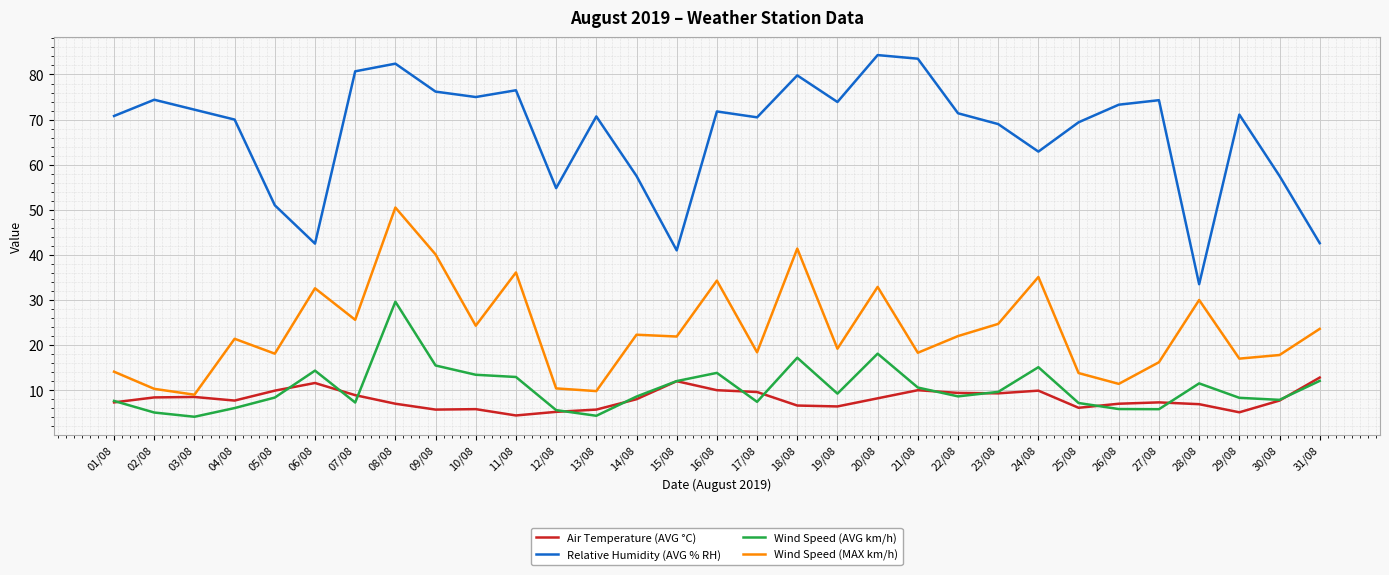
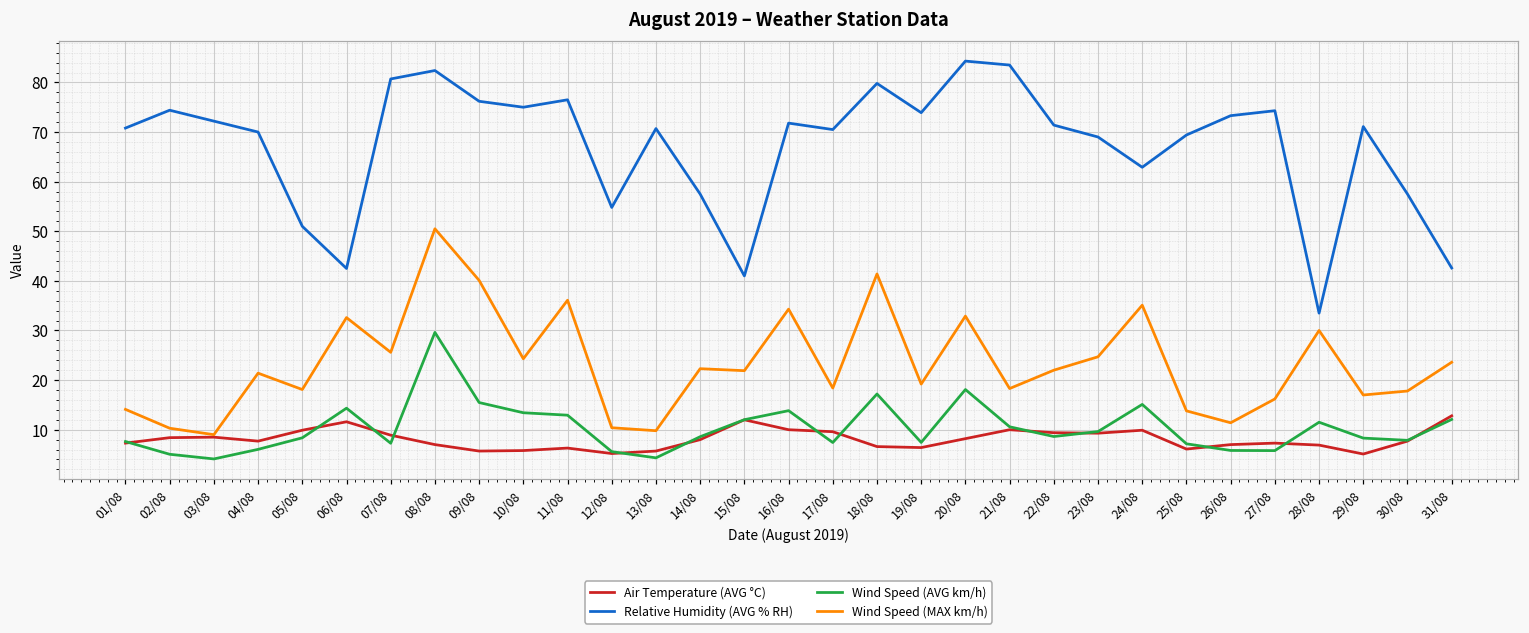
  {
    "Air Temperature (AVG °C)": {
      "02/08": 8,
      "04/08": 8,
      "05/08": 10,
      "06/08": 12,
      "07/08": 9,
      "08/08": 7,
      "09/08": 6,
      "10/08": 6,
-     "11/08": 4,
+     "11/08": 6,
      "13/08": 6,
      "14/08": 8,
      "16/08": 10,
      "17/08": 10,
      "18/08": 7,
      "19/08": 6,
      "20/08": 8,
      "21/08": 10,
      "22/08": 9,
      "24/08": 10,
      "25/08": 6,
      "26/08": 7,
      "27/08": 7,
      "28/08": 7,
      "29/08": 5,
      "31/08": 13
    },
    "Relative Humidity (AVG % RH)": {
      "01/08": 71,
      "02/08": 74,
      "03/08": 72,
      "04/08": 70,
      "05/08": 51,
      "06/08": 43,
      "07/08": 81,
      "08/08": 82,
      "09/08": 76,
      "10/08": 75,
      "11/08": 77,
      "12/08": 55,
      "13/08": 71,
      "14/08": 58,
      "15/08": 41,
      "16/08": 72,
      "17/08": 71,
      "18/08": 80,
      "19/08": 74,
      "20/08": 84,
      "21/08": 84,
      "22/08": 71,
      "23/08": 69,
      "24/08": 63,
      "25/08": 69,
      "26/08": 73,
      "27/08": 74,
      "28/08": 34,
      "29/08": 71,
      "30/08": 58,
      "31/08": 43
    },
    "Wind Speed (AVG km/h)": {
      "02/08": 5,
      "03/08": 4,
      "04/08": 6,
      "05/08": 8,
      "06/08": 14,
      "07/08": 7,
      "08/08": 30,
      "09/08": 15,
      "10/08": 13,
      "11/08": 13,
      "13/08": 4,
      "14/08": 9,
      "16/08": 14,
      "17/08": 7,
      "18/08": 17,
-     "19/08": 9,
+     "19/08": 7,
      "20/08": 18,
      "21/08": 11,
      "22/08": 9,
      "24/08": 15,
      "25/08": 7,
      "26/08": 6,
      "27/08": 6,
      "28/08": 12,
      "29/08": 8,
      "31/08": 12
    },
    "Wind Speed (MAX km/h)": {
      "01/08": 14,
      "02/08": 10,
      "04/08": 21,
      "05/08": 18,
      "06/08": 33,
      "07/08": 26,
      "08/08": 51,
      "09/08": 40,
      "10/08": 24,
      "11/08": 36,
      "12/08": 10,
      "13/08": 10,
      "14/08": 22,
      "15/08": 22,
      "16/08": 34,
      "17/08": 18,
      "18/08": 41,
      "19/08": 19,
      "20/08": 33,
      "21/08": 18,
      "22/08": 22,
      "23/08": 25,
      "24/08": 35,
      "25/08": 14,
      "26/08": 11,
      "27/08": 16,
      "28/08": 30,
      "29/08": 17,
      "30/08": 18,
      "31/08": 24
    }
  }
